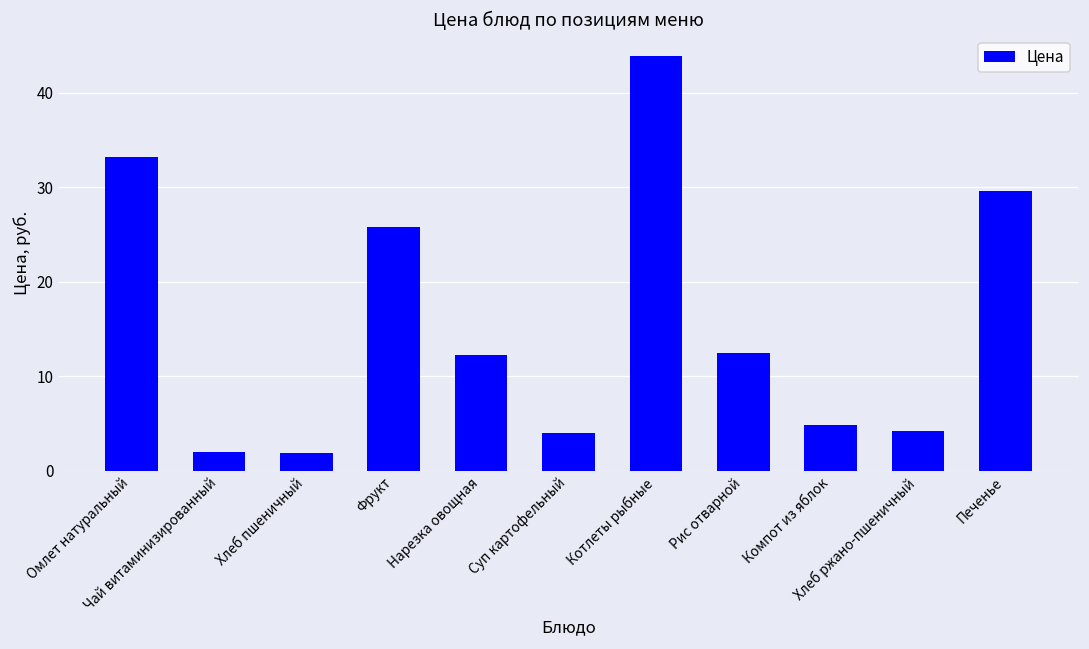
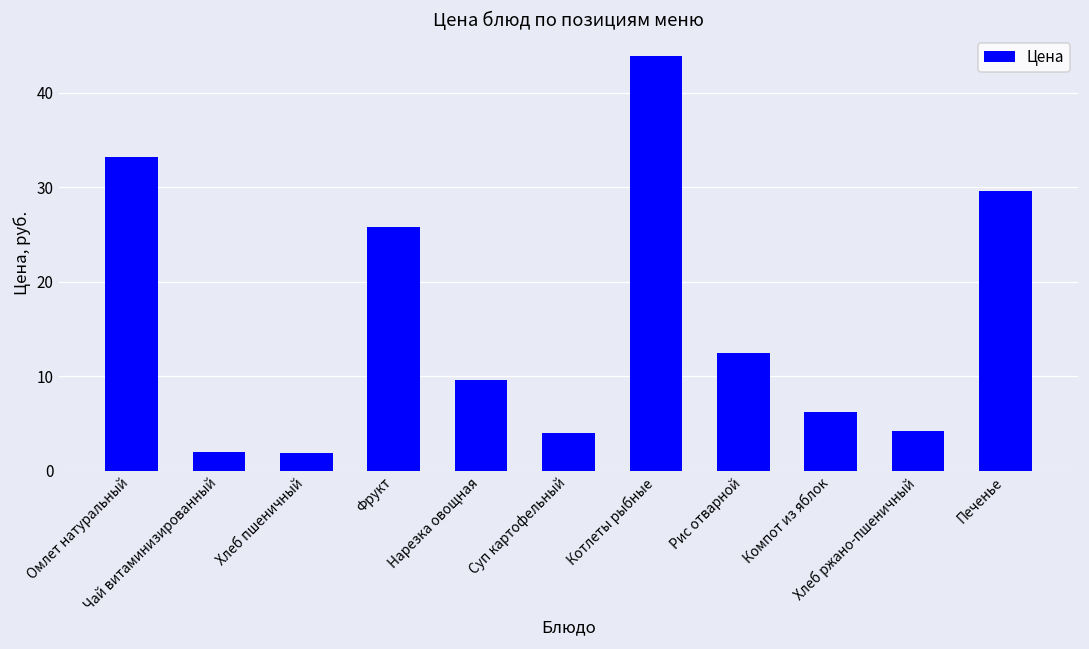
  {
    "Омлет натуральный": 33,
    "Чай витаминизированный": 2,
    "Хлеб пшеничный": 2,
    "Фрукт": 26,
-   "Нарезка овощная": 12,
+   "Нарезка овощная": 10,
    "Суп картофельный": 4,
    "Котлеты рыбные": 44,
    "Рис отварной": 12,
-   "Компот из яблок": 5,
+   "Компот из яблок": 6,
    "Хлеб ржано-пшеничный": 4,
    "Печенье": 30
  }
